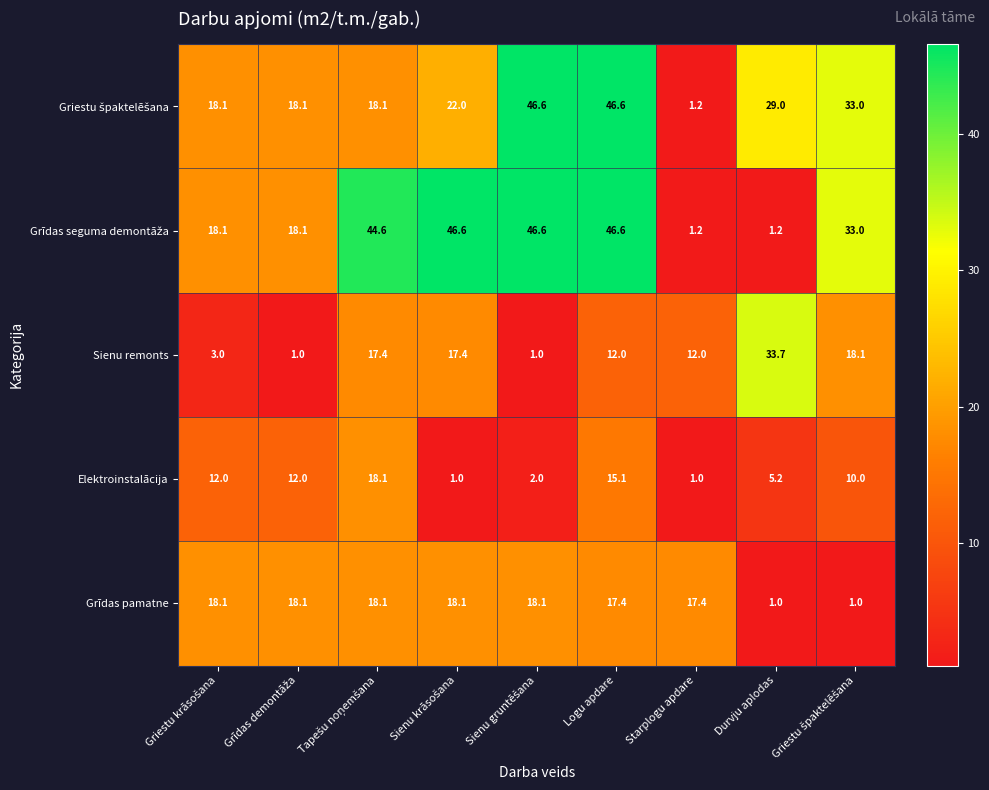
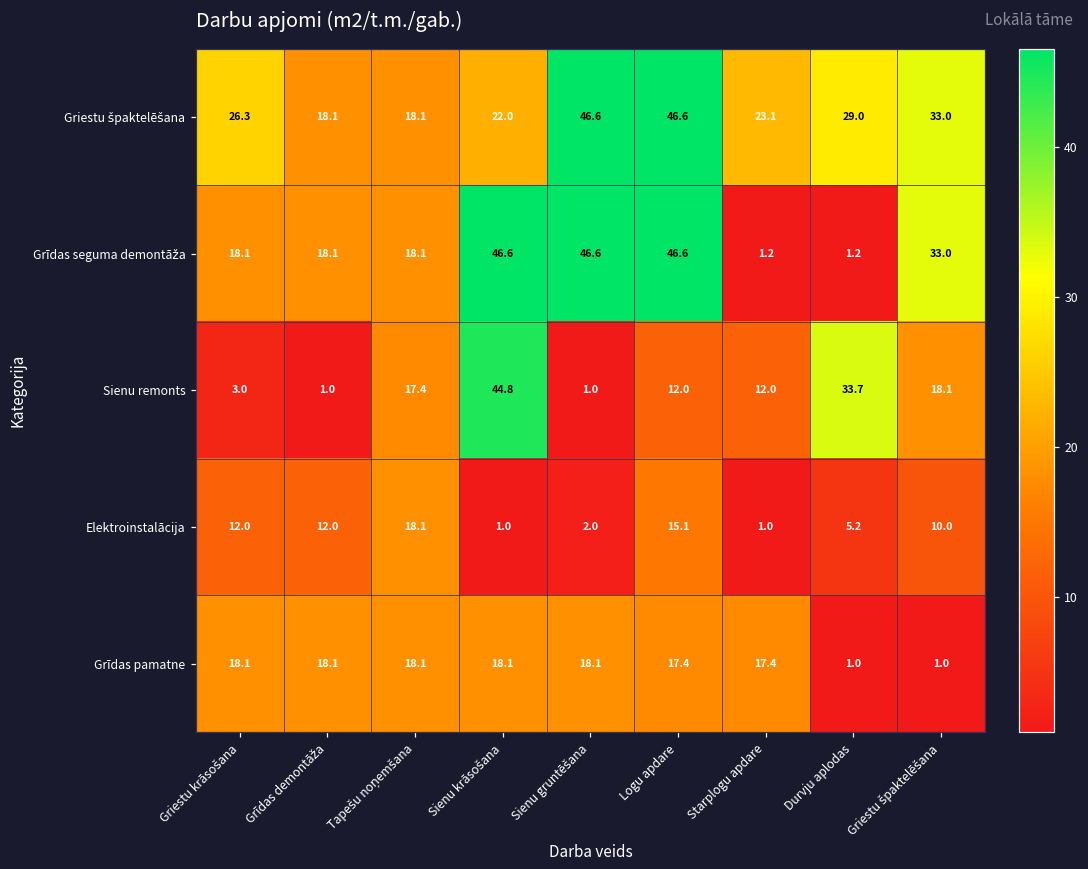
  {
    "Griestu špaktelēšana": {
-     "Griestu krāsošana": 18.1,
+     "Griestu krāsošana": 26.3,
      "Grīdas demontāža": 18.1,
      "Tapešu noņemšana": 18.1,
      "Sienu krāsošana": 22.0,
      "Sienu gruntēšana": 46.6,
      "Logu apdare": 46.6,
-     "Starplogu apdare": 1.2,
+     "Starplogu apdare": 23.1,
      "Durvju aplodas": 29.0,
      "Griestu špaktelēšana": 33.0
    },
    "Grīdas seguma demontāža": {
      "Griestu krāsošana": 18.1,
      "Grīdas demontāža": 18.1,
-     "Tapešu noņemšana": 44.6,
+     "Tapešu noņemšana": 18.1,
      "Sienu krāsošana": 46.6,
      "Sienu gruntēšana": 46.6,
      "Logu apdare": 46.6,
      "Starplogu apdare": 1.2,
      "Durvju aplodas": 1.2,
      "Griestu špaktelēšana": 33.0
    },
    "Sienu remonts": {
      "Griestu krāsošana": 3.0,
      "Grīdas demontāža": 1.0,
      "Tapešu noņemšana": 17.4,
-     "Sienu krāsošana": 17.4,
+     "Sienu krāsošana": 44.8,
      "Sienu gruntēšana": 1.0,
      "Logu apdare": 12.0,
      "Starplogu apdare": 12.0,
      "Durvju aplodas": 33.7,
      "Griestu špaktelēšana": 18.1
    },
    "Elektroinstalācija": {
      "Griestu krāsošana": 12.0,
      "Grīdas demontāža": 12.0,
      "Tapešu noņemšana": 18.1,
      "Sienu krāsošana": 1.0,
      "Sienu gruntēšana": 2.0,
      "Logu apdare": 15.1,
      "Starplogu apdare": 1.0,
      "Durvju aplodas": 5.2,
      "Griestu špaktelēšana": 10.0
    },
    "Grīdas pamatne": {
      "Griestu krāsošana": 18.1,
      "Grīdas demontāža": 18.1,
      "Tapešu noņemšana": 18.1,
      "Sienu krāsošana": 18.1,
      "Sienu gruntēšana": 18.1,
      "Logu apdare": 17.4,
      "Starplogu apdare": 17.4,
      "Durvju aplodas": 1.0,
      "Griestu špaktelēšana": 1.0
    }
  }
